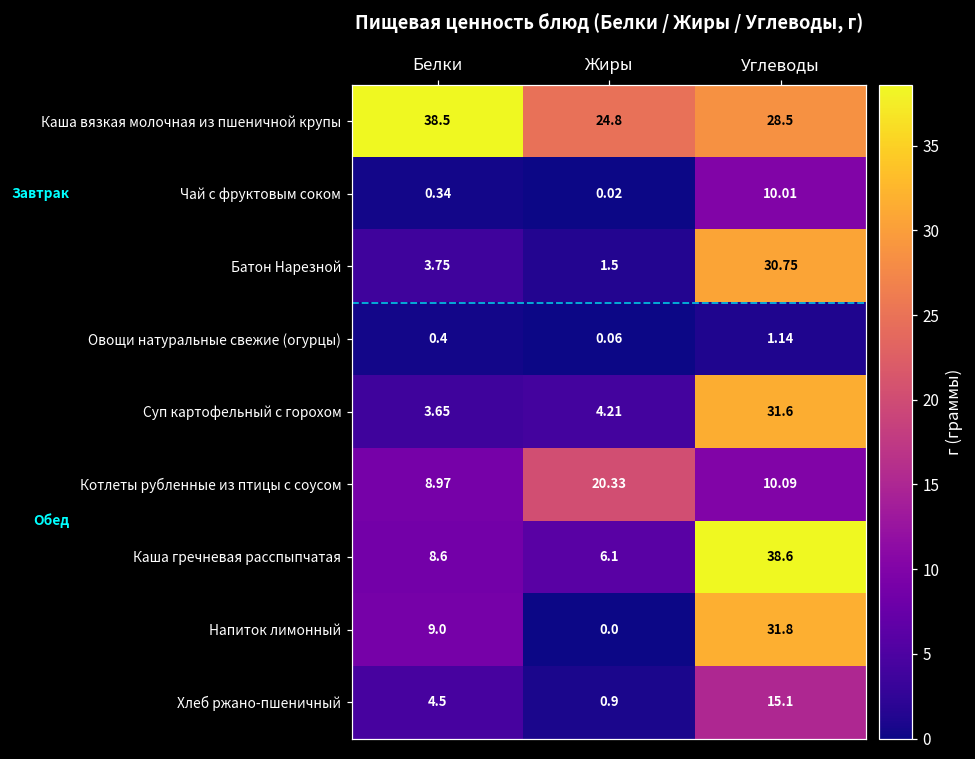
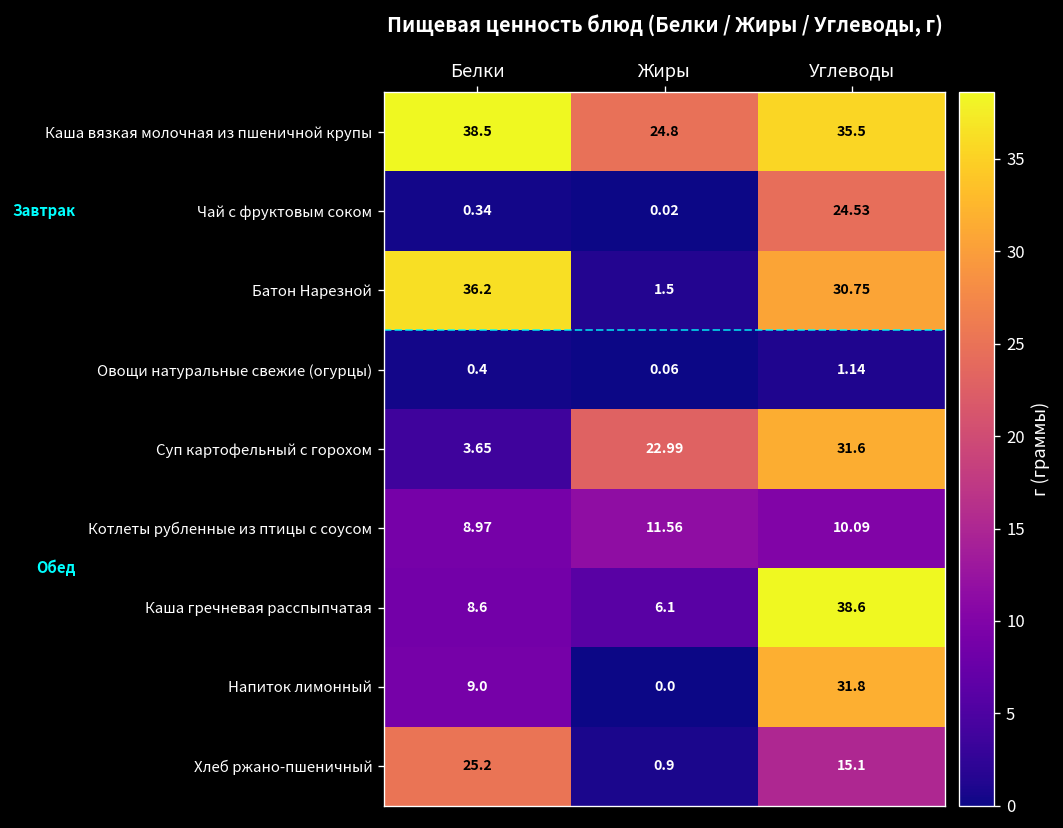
  {
    "Каша вязкая молочная из пшеничной крупы": {
      "Белки": 38.5,
      "Жиры": 24.8,
-     "Углеводы": 28.5
+     "Углеводы": 35.5
    },
    "Чай с фруктовым соком": {
      "Белки": 0.34,
      "Жиры": 0.02,
-     "Углеводы": 10.01
+     "Углеводы": 24.53
    },
    "Батон Нарезной": {
-     "Белки": 3.75,
+     "Белки": 36.2,
      "Жиры": 1.5,
      "Углеводы": 30.75
    },
    "Овощи натуральные свежие (огурцы)": {
      "Белки": 0.4,
      "Жиры": 0.06,
      "Углеводы": 1.14
    },
    "Суп картофельный с горохом": {
      "Белки": 3.65,
-     "Жиры": 4.21,
+     "Жиры": 22.99,
      "Углеводы": 31.6
    },
    "Котлеты рубленные из птицы с соусом": {
      "Белки": 8.97,
-     "Жиры": 20.33,
+     "Жиры": 11.56,
      "Углеводы": 10.09
    },
    "Каша гречневая расспыпчатая": {
      "Белки": 8.6,
      "Жиры": 6.1,
      "Углеводы": 38.6
    },
    "Напиток лимонный": {
      "Белки": 9.0,
      "Жиры": 0.0,
      "Углеводы": 31.8
    },
    "Хлеб ржано-пшеничный": {
-     "Белки": 4.5,
+     "Белки": 25.2,
      "Жиры": 0.9,
      "Углеводы": 15.1
    }
  }
